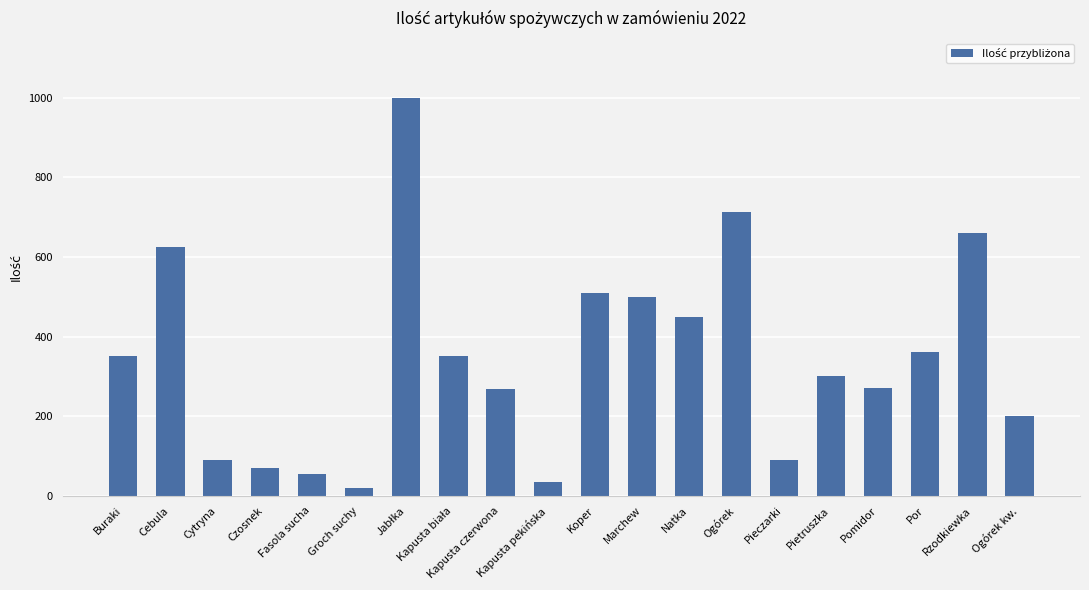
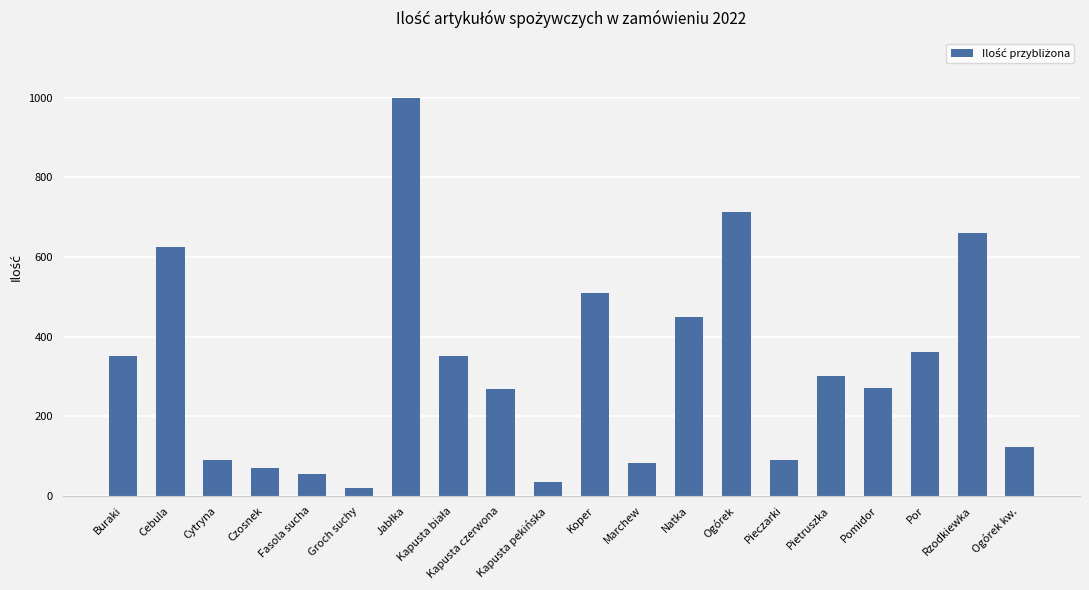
  {
    "Buraki": 350,
    "Cebula": 630,
    "Cytryna": 90,
    "Czosnek": 70,
    "Fasola sucha": 50,
    "Groch suchy": 20,
    "Jabłka": 1000,
    "Kapusta biała": 350,
    "Kapusta czerwona": 270,
    "Kapusta pekińska": 30,
    "Koper": 510,
-   "Marchew": 500,
+   "Marchew": 80,
    "Natka": 450,
    "Ogórek": 710,
    "Pieczarki": 90,
    "Pietruszka": 300,
    "Pomidor": 270,
    "Por": 360,
    "Rzodkiewka": 660,
-   "Ogórek kw.": 200
+   "Ogórek kw.": 120
  }
